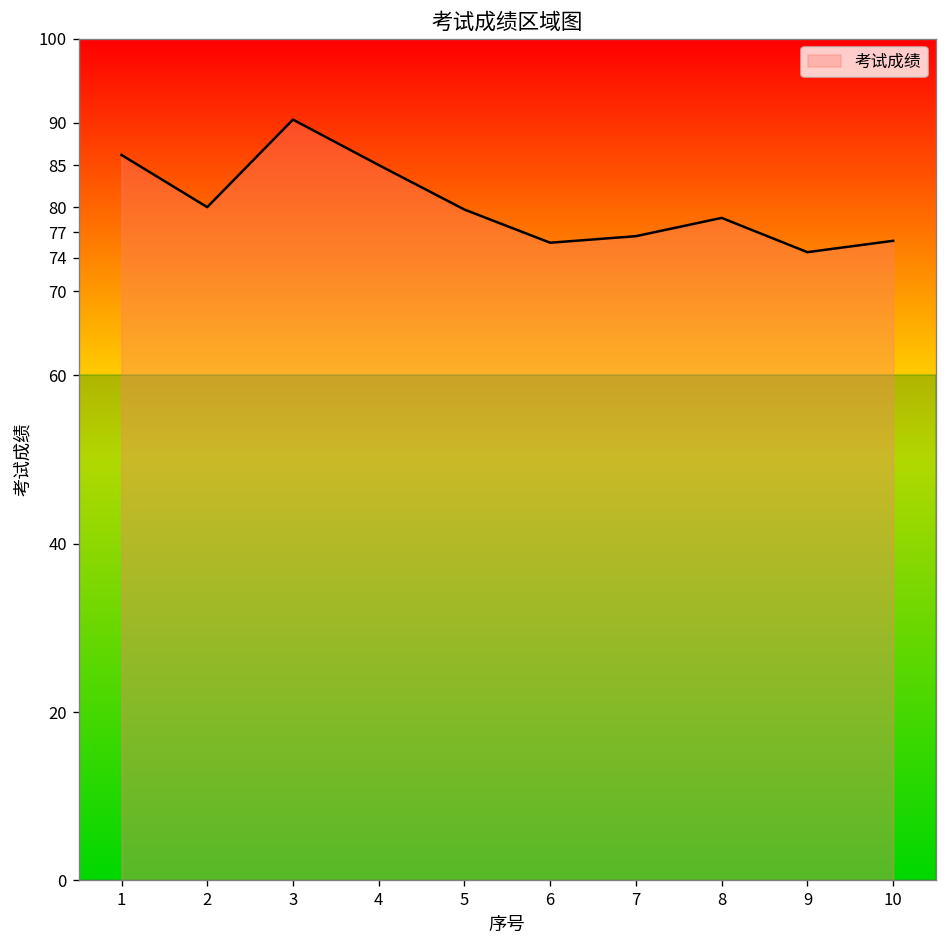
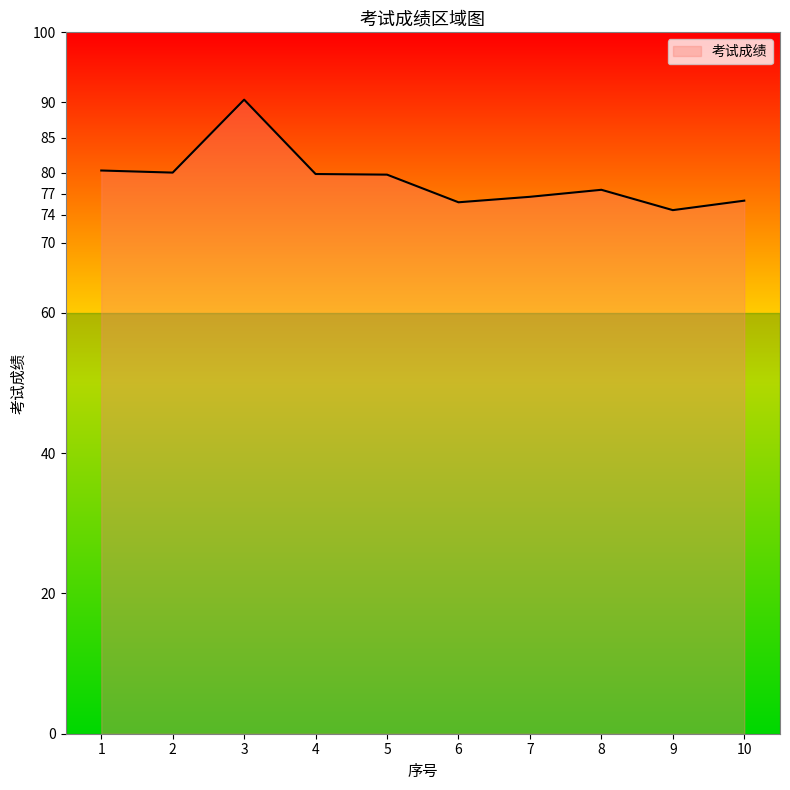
  {
-   "1": 86,
+   "1": 80,
    "2": 80,
    "3": 90,
-   "4": 85,
+   "4": 80,
    "5": 80,
    "6": 76,
    "7": 77,
-   "8": 79,
+   "8": 78,
    "9": 75,
    "10": 76
  }
